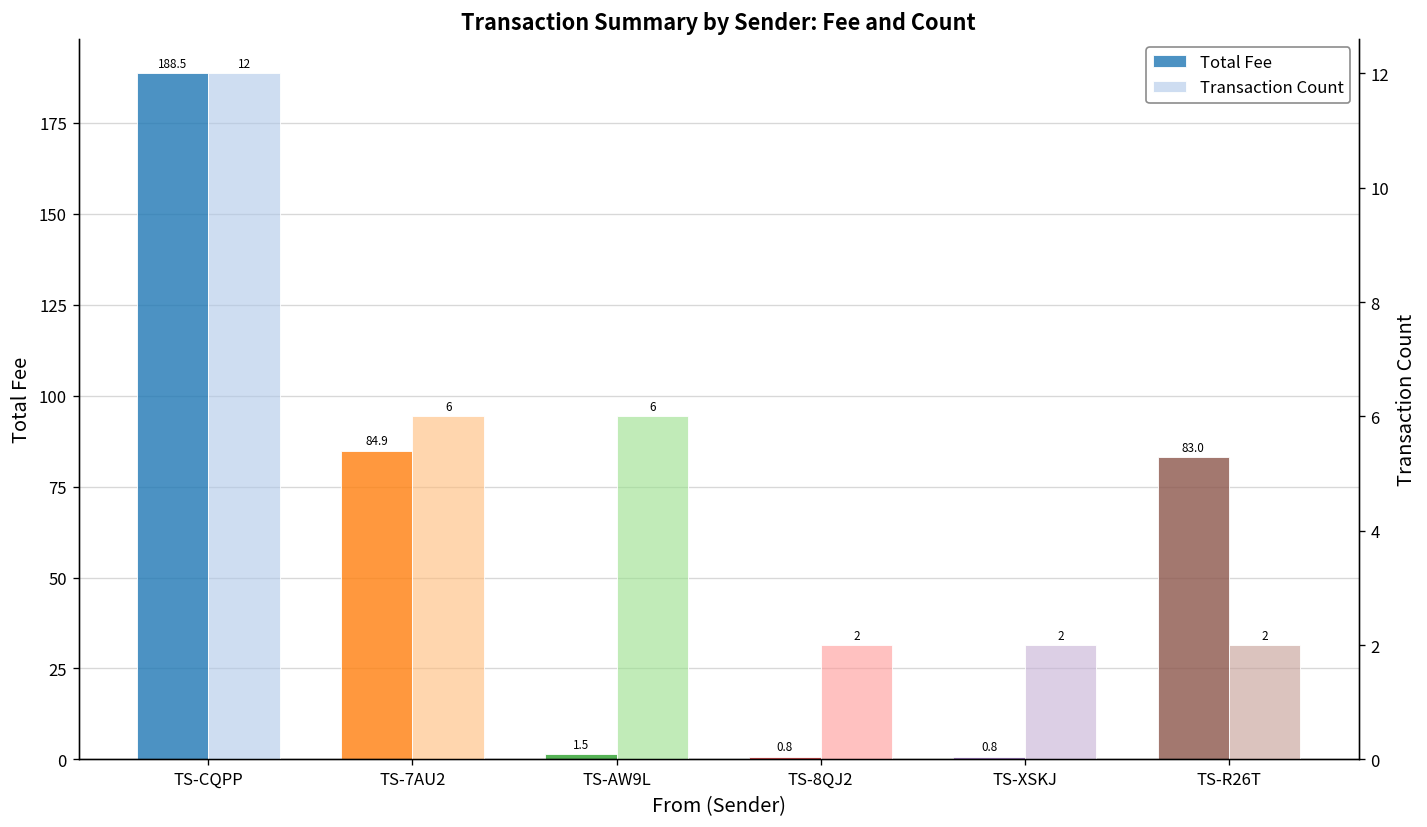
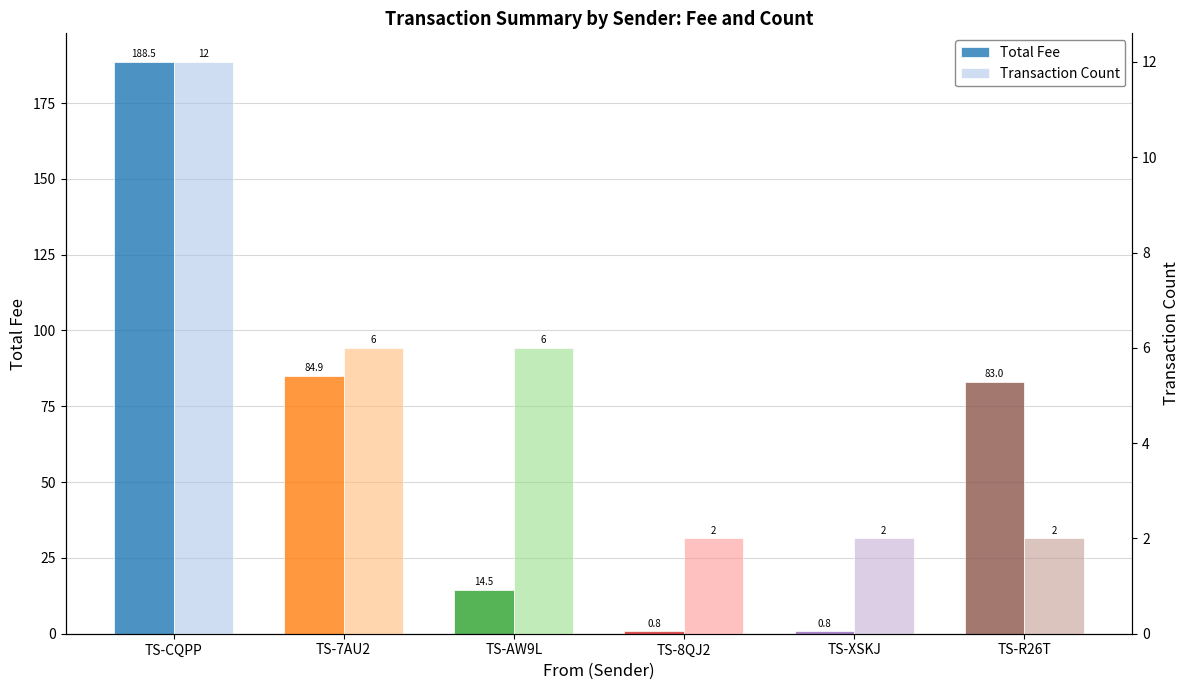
  {
    "Total Fee": {
      "TS-CQPP": 188.5,
      "TS-7AU2": 84.9,
-     "TS-AW9L": 1.5,
+     "TS-AW9L": 14.5,
      "TS-8QJ2": 0.8,
      "TS-XSKJ": 0.8,
      "TS-R26T": 83.0
    },
    "Transaction Count": {
      "TS-CQPP": 12,
      "TS-7AU2": 6,
      "TS-AW9L": 6,
      "TS-8QJ2": 2,
      "TS-XSKJ": 2,
      "TS-R26T": 2
    }
  }
